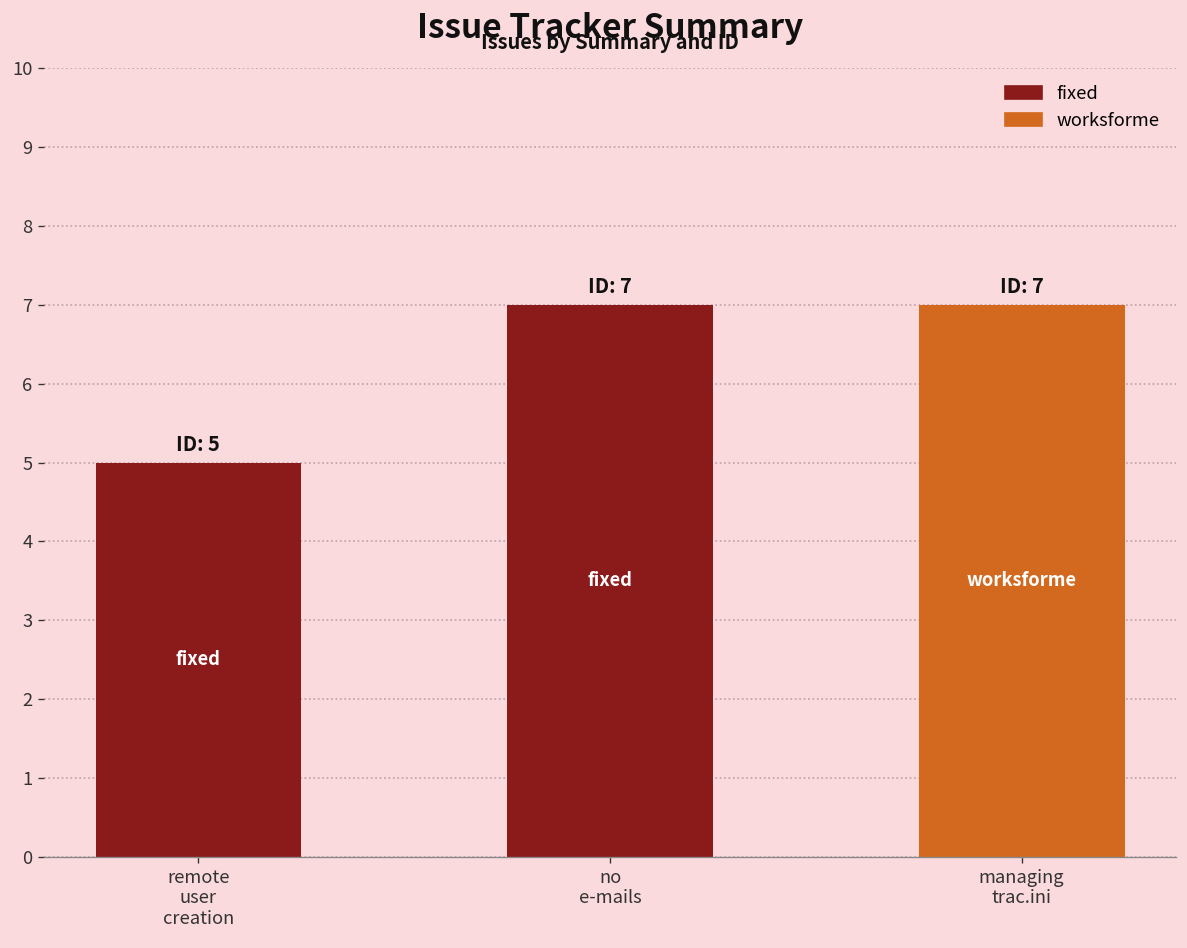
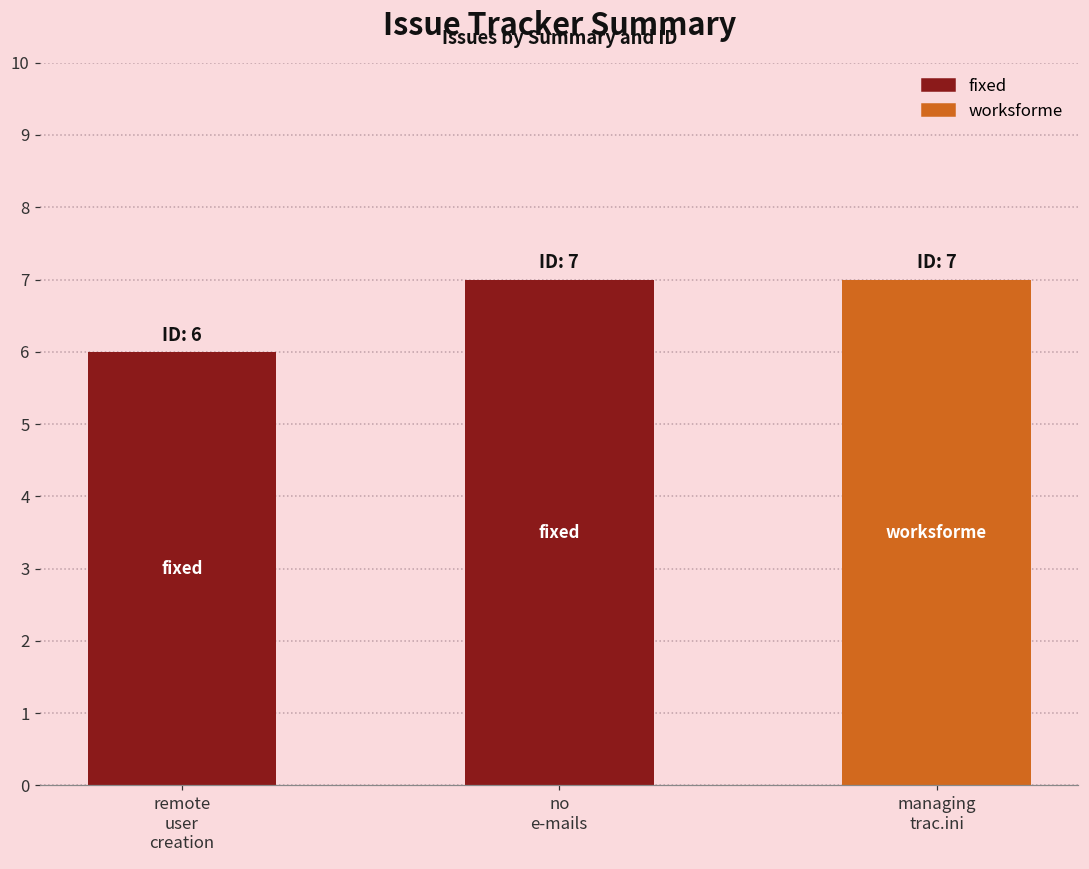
  {
-   "remote user creation": 5,
+   "remote user creation": 6,
    "no e-mails": 7,
    "managing trac.ini": 7
  }
